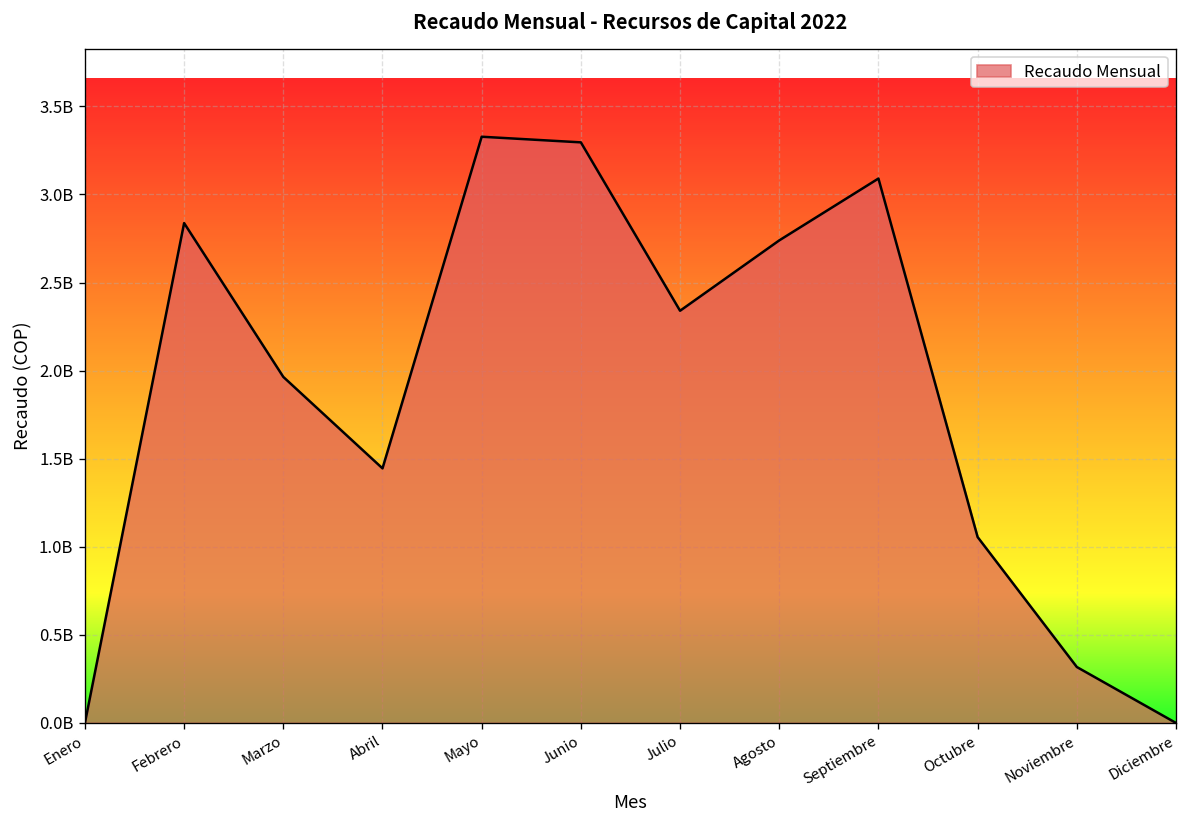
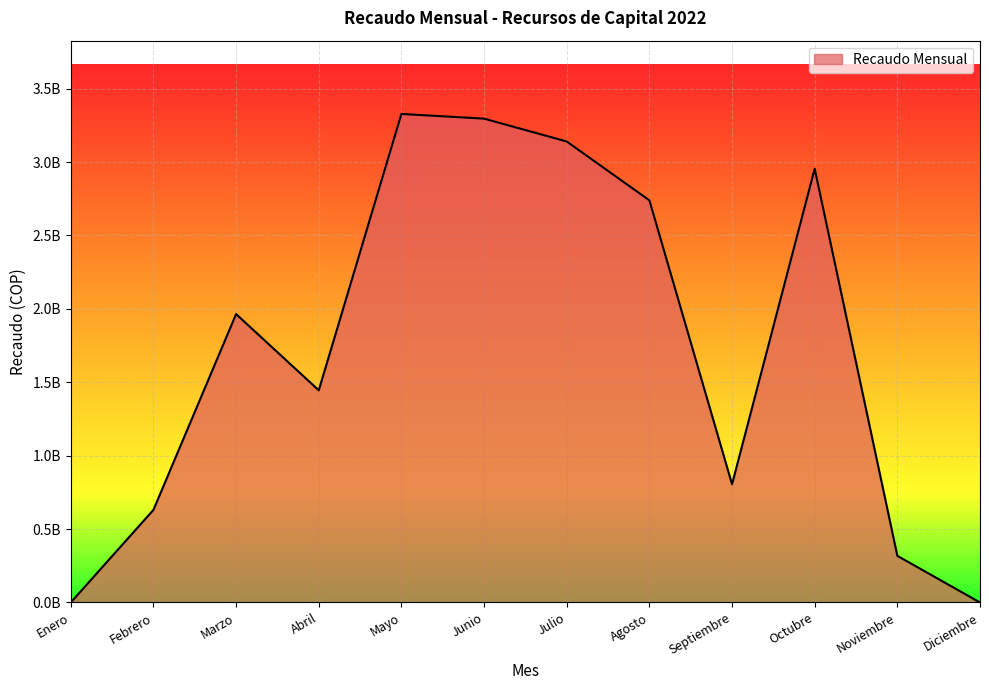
  {
    "Enero": 0,
-   "Febrero": 2840000000,
+   "Febrero": 630000000,
    "Marzo": 1960000000,
    "Abril": 1450000000,
    "Mayo": 3330000000,
    "Junio": 3300000000,
-   "Julio": 2340000000,
+   "Julio": 3140000000,
    "Agosto": 2740000000,
-   "Septiembre": 3090000000,
-   "Octubre": 1060000000,
+   "Septiembre": 810000000,
+   "Octubre": 2950000000,
    "Noviembre": 320000000,
    "Diciembre": 0
  }
